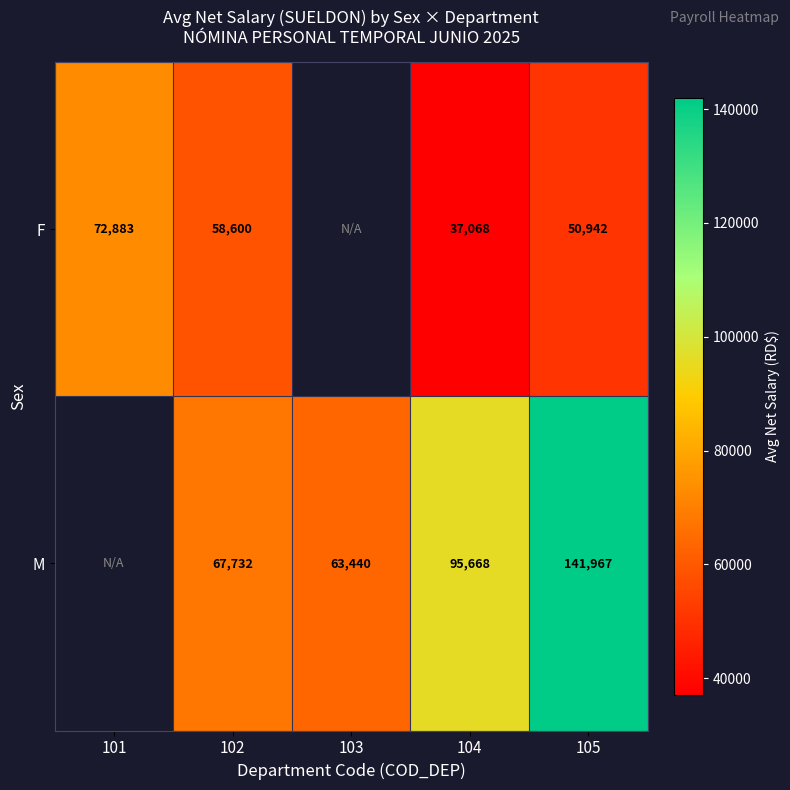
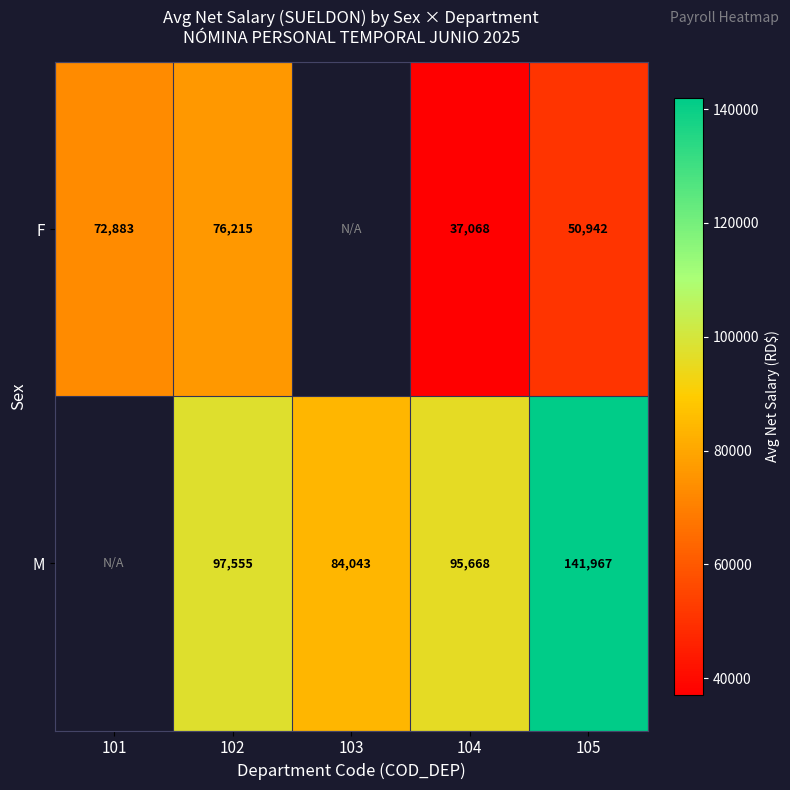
  {
    "F": {
      "101": "72,883",
-     "102": "58,600",
+     "102": "76,215",
      "104": "37,068",
      "105": "50,942"
    },
    "M": {
-     "102": "67,732",
-     "103": "63,440",
+     "102": "97,555",
+     "103": "84,043",
      "104": "95,668",
      "105": "141,967"
    }
  }
